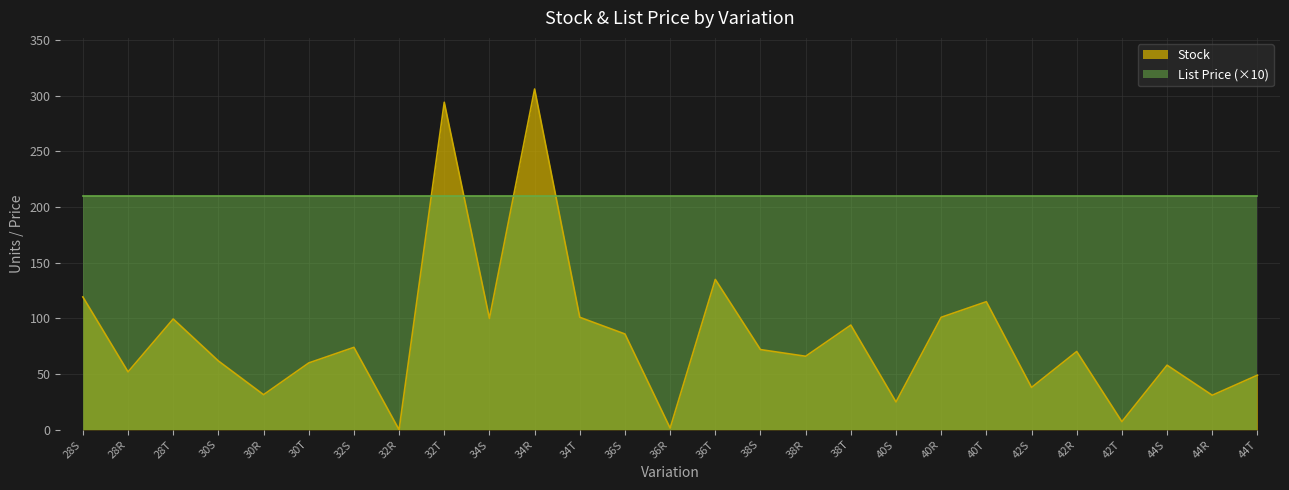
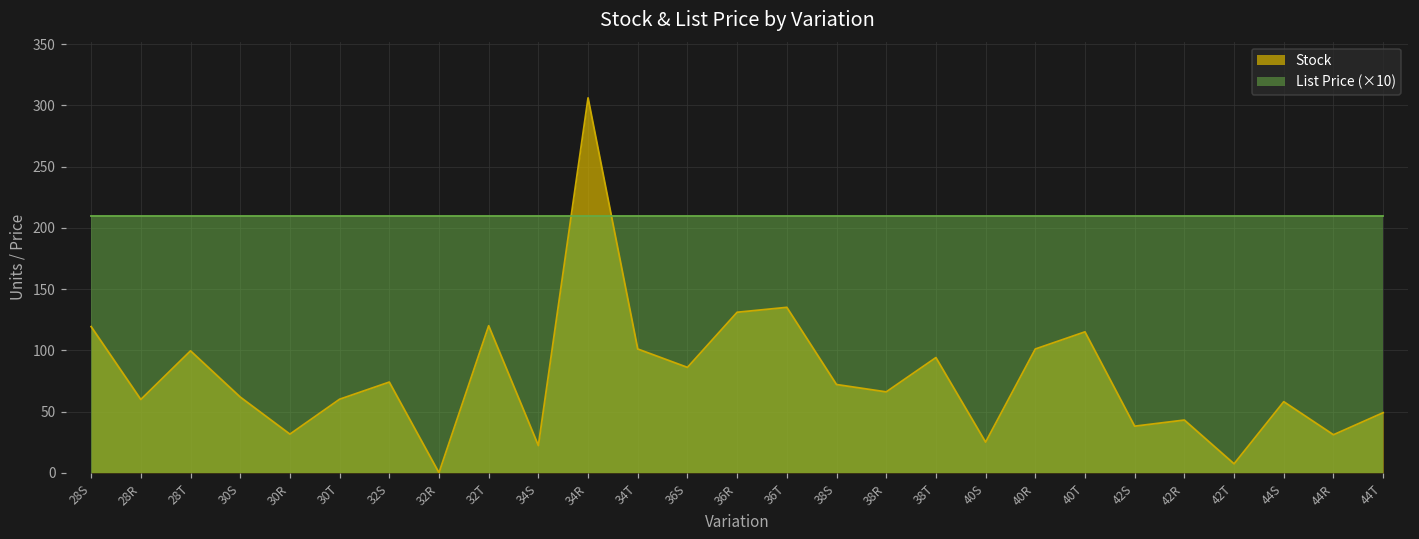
  {
    "Stock": {
      "28S": 119,
-     "28R": 52,
+     "28R": 60,
      "28T": 100,
      "30S": 62,
      "30R": 32,
      "30T": 60,
      "32S": 74,
      "32R": 0,
-     "32T": 294,
-     "34S": 100,
+     "32T": 120,
+     "34S": 22,
      "34R": 306,
      "34T": 101,
      "36S": 86,
-     "36R": 2,
+     "36R": 131,
      "36T": 135,
      "38S": 72,
      "38R": 66,
      "38T": 94,
      "40S": 25,
      "40R": 101,
      "40T": 115,
      "42S": 38,
-     "42R": 70,
+     "42R": 43,
      "42T": 7,
      "44S": 58,
      "44R": 31,
      "44T": 49
    },
    "List Price (×10)": {
      "28S": 210,
      "28R": 210,
      "28T": 210,
      "30S": 210,
      "30R": 210,
      "30T": 210,
      "32S": 210,
      "32R": 210,
      "32T": 210,
      "34S": 210,
      "34R": 210,
      "34T": 210,
      "36S": 210,
      "36R": 210,
      "36T": 210,
      "38S": 210,
      "38R": 210,
      "38T": 210,
      "40S": 210,
      "40R": 210,
      "40T": 210,
      "42S": 210,
      "42R": 210,
      "42T": 210,
      "44S": 210,
      "44R": 210,
      "44T": 210
    }
  }
